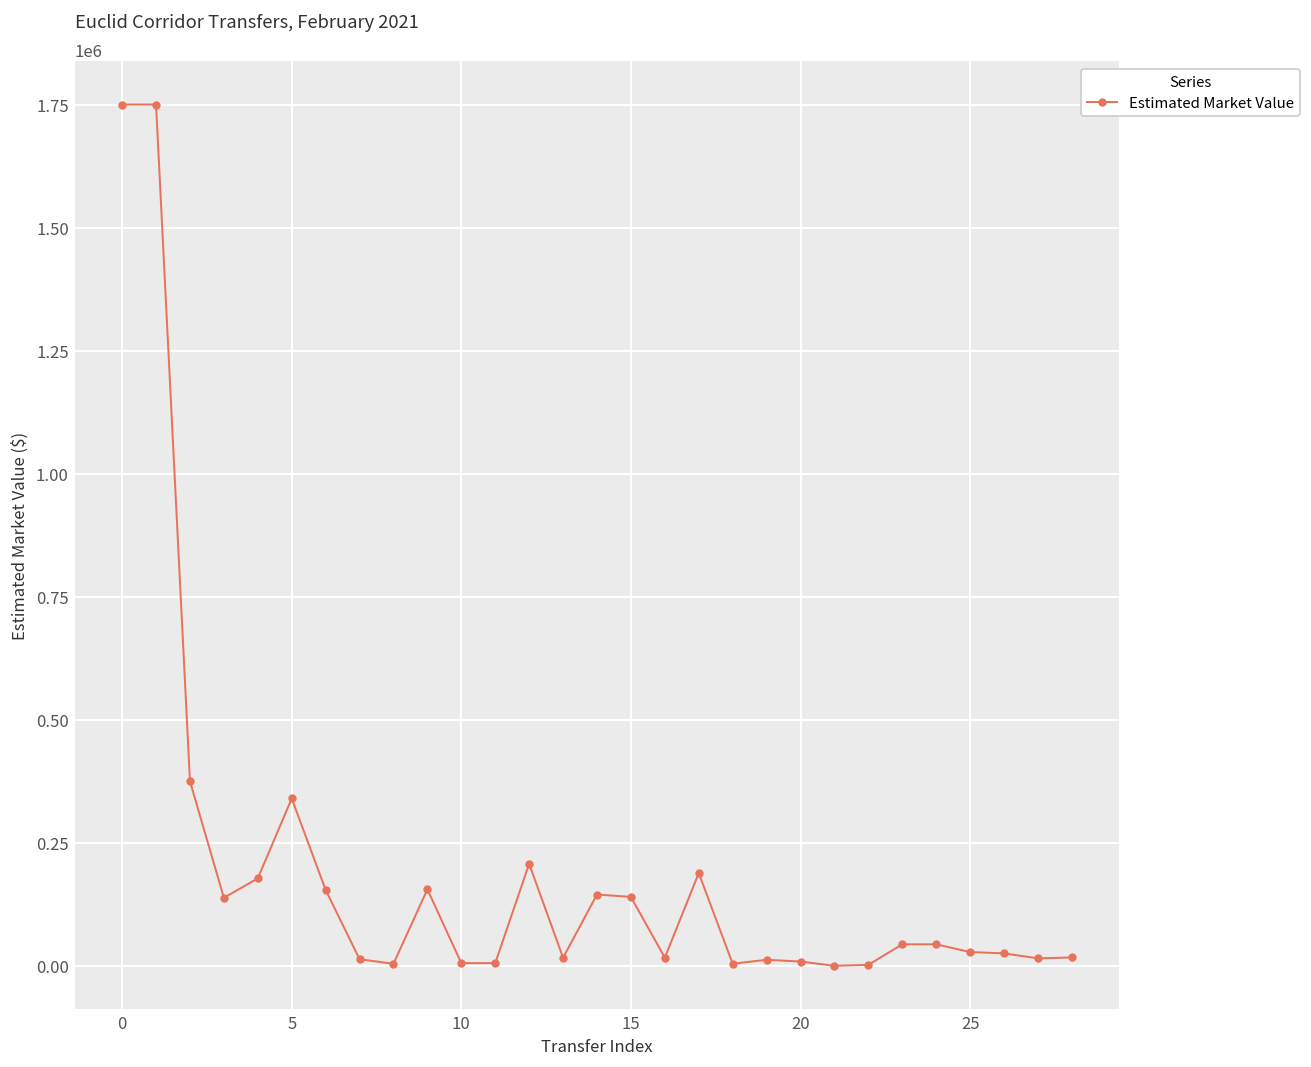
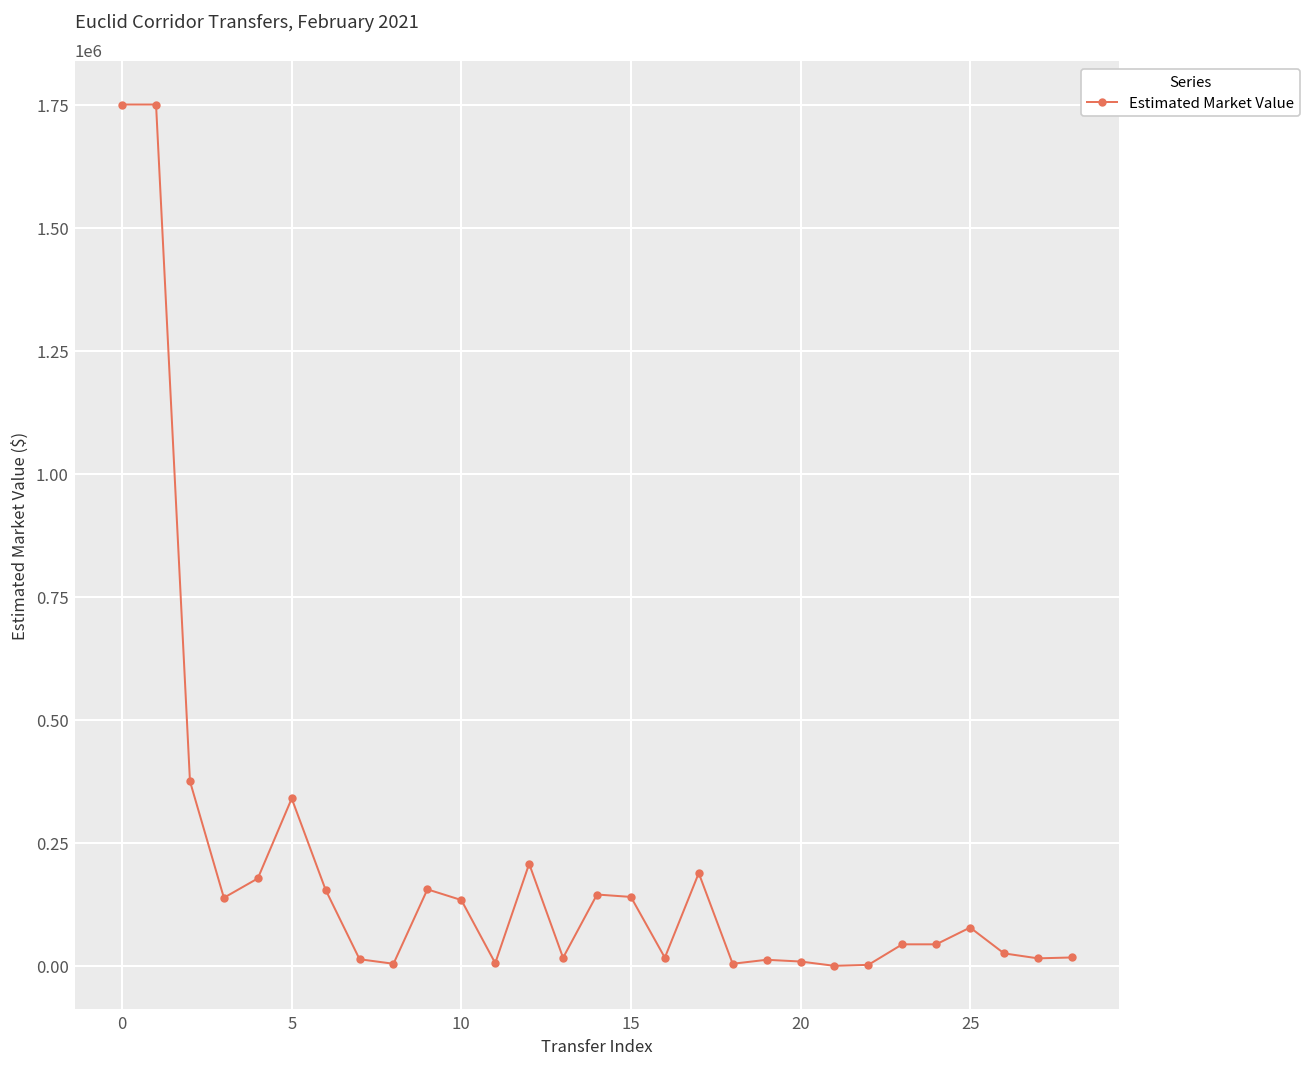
  {
    "0": 1750000,
    "5": 340000,
-   "10": 10000,
+   "10": 130000,
    "15": 140000,
    "20": 10000,
-   "25": 30000
+   "25": 80000
  }
